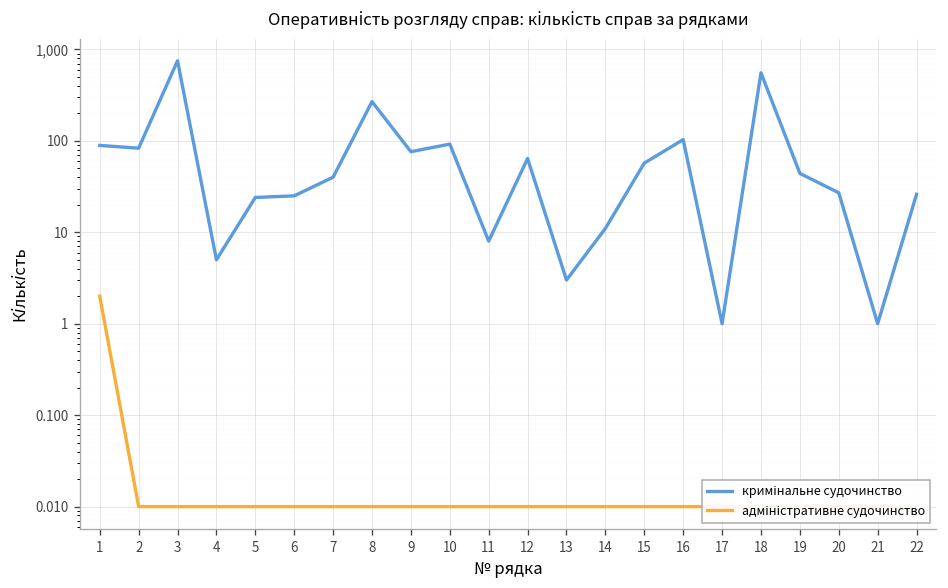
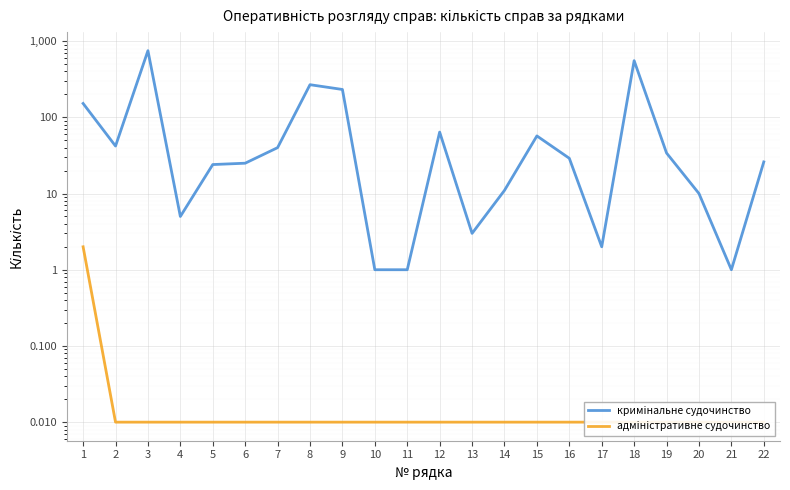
  {
    "кримінальне судочинство": {
-     "1": 90,
-     "2": 80,
+     "1": 150,
+     "2": 40,
      "3": 700,
      "4": 5,
      "5": 24,
      "6": 25,
      "7": 40,
      "8": 270,
-     "9": 80,
-     "10": 90,
-     "11": 8,
+     "9": 230,
+     "10": 1,
+     "11": 1,
      "12": 60,
      "13": 3,
      "14": 11,
      "15": 60,
-     "16": 100,
-     "17": 1,
+     "16": 29,
+     "17": 2,
      "18": 600,
-     "19": 40,
-     "20": 27,
+     "19": 30,
+     "20": 10,
      "21": 1,
      "22": 26
    },
    "адміністративне судочинство": {
      "1": 2,
      "2": 0.010,
      "3": 0.010,
      "4": 0.010,
      "5": 0.010,
      "6": 0.010,
      "7": 0.010,
      "8": 0.010,
      "9": 0.010,
      "10": 0.010,
      "11": 0.010,
      "12": 0.010,
      "13": 0.010,
      "14": 0.010,
      "15": 0.010,
      "16": 0.010
    }
  }
